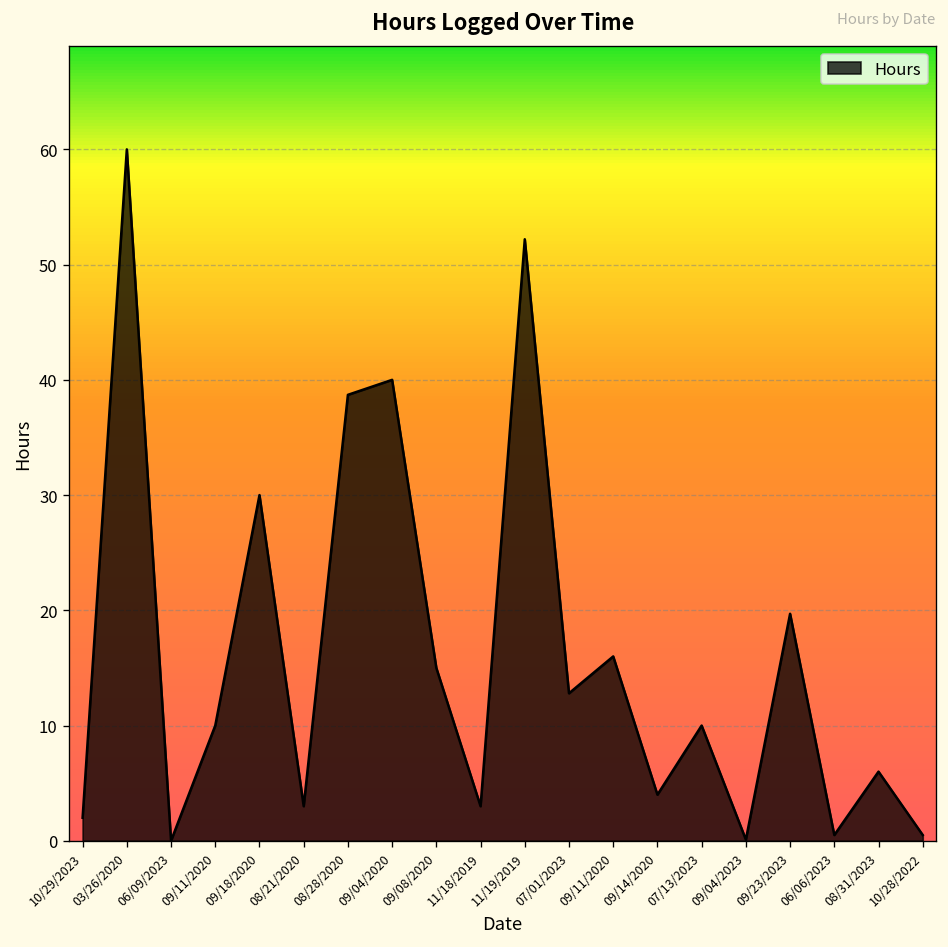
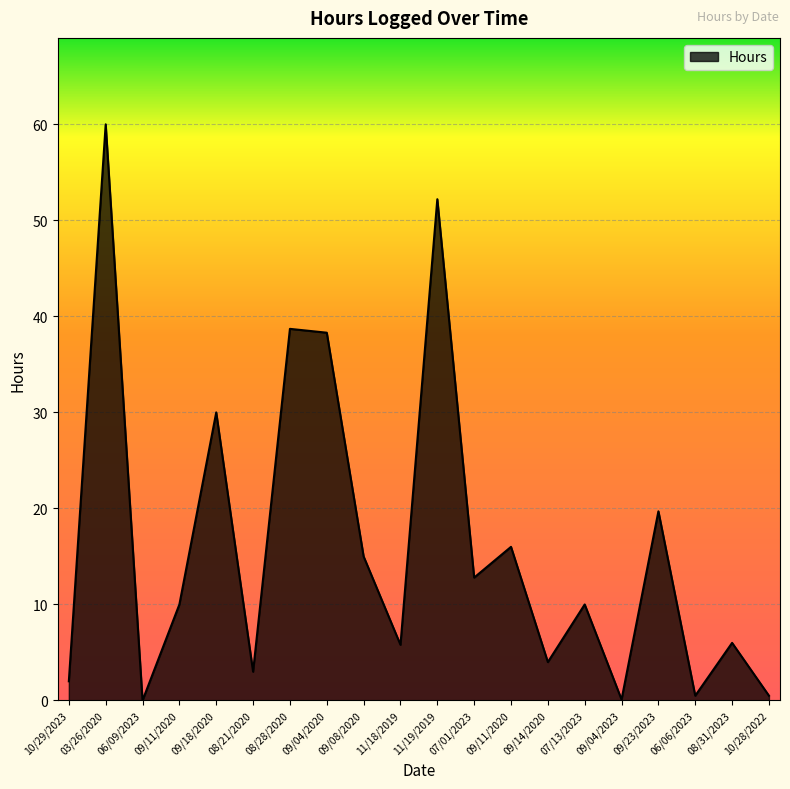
  {
    "10/29/2023": 2,
    "03/26/2020": 60,
    "06/09/2023": 0,
    "09/18/2020": 30,
    "08/21/2020": 3,
    "08/28/2020": 39,
-   "09/04/2020": 40,
+   "09/04/2020": 38,
    "09/08/2020": 15,
-   "11/18/2019": 3,
+   "11/18/2019": 6,
    "11/19/2019": 52,
    "07/01/2023": 13,
    "09/14/2020": 4,
    "07/13/2023": 10,
    "09/04/2023": 0,
    "09/23/2023": 20,
    "06/06/2023": 1,
    "08/31/2023": 6,
    "10/28/2022": 1
  }
